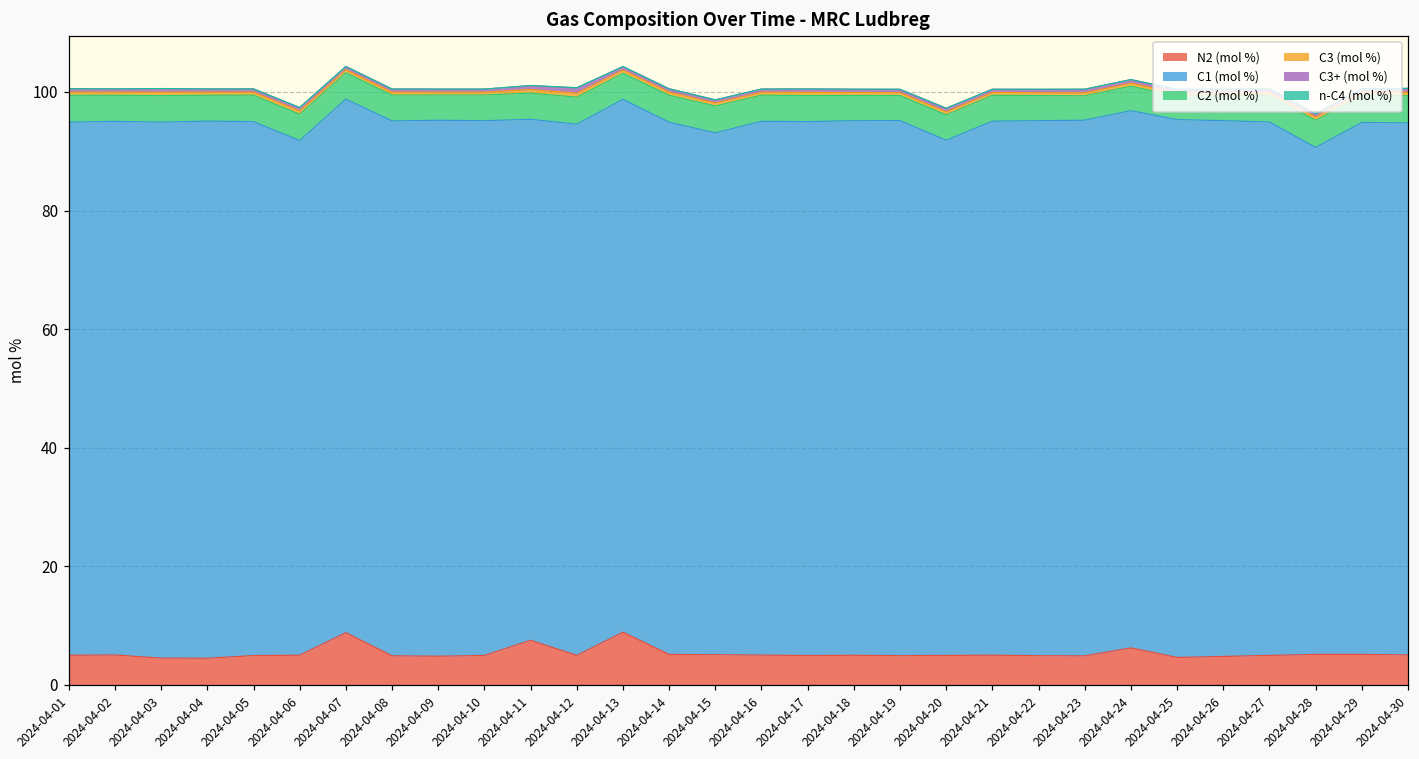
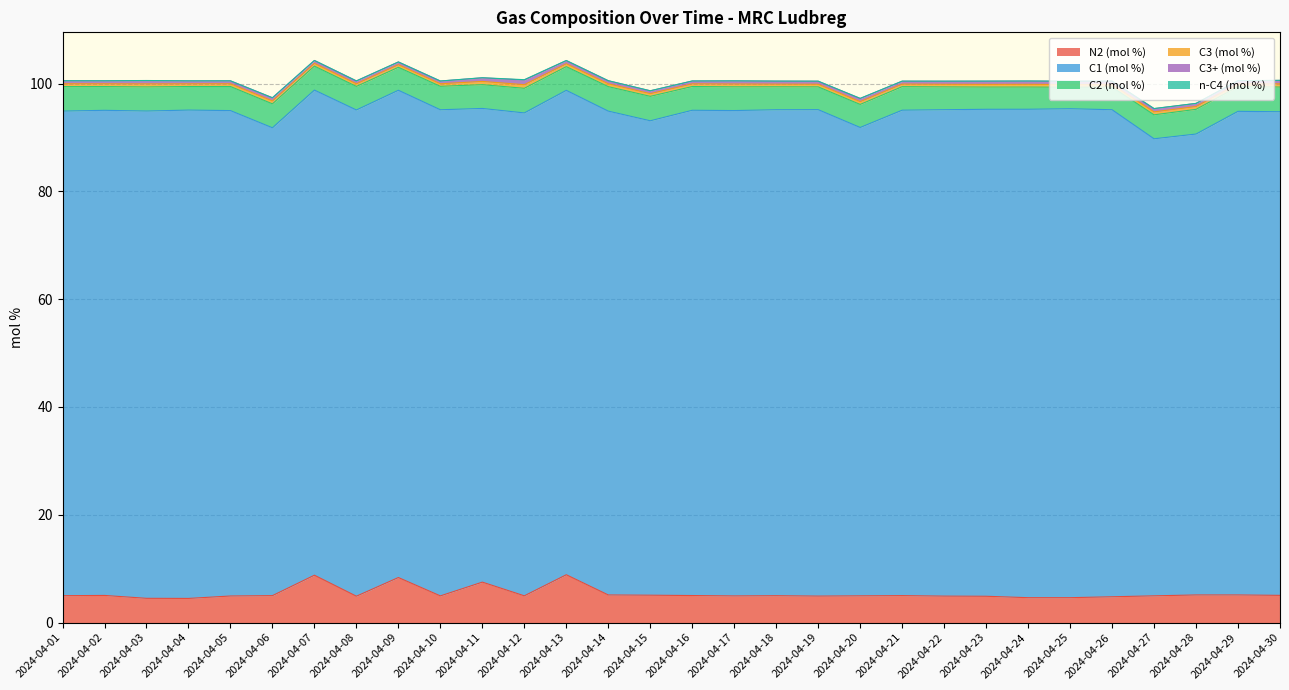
  {
    "N2 (mol %)": {
      "2024-04-01": 5,
      "2024-04-02": 5,
      "2024-04-03": 4,
      "2024-04-04": 4,
      "2024-04-05": 5,
      "2024-04-06": 5,
      "2024-04-07": 9,
      "2024-04-08": 5,
-     "2024-04-09": 5,
+     "2024-04-09": 8,
      "2024-04-10": 5,
      "2024-04-11": 8,
      "2024-04-12": 5,
      "2024-04-13": 9,
      "2024-04-14": 5,
      "2024-04-15": 5,
      "2024-04-16": 5,
      "2024-04-17": 5,
      "2024-04-18": 5,
      "2024-04-19": 5,
      "2024-04-20": 5,
      "2024-04-21": 5,
      "2024-04-22": 5,
      "2024-04-23": 5,
-     "2024-04-24": 6,
+     "2024-04-24": 5,
      "2024-04-25": 5,
      "2024-04-26": 5,
      "2024-04-27": 5,
      "2024-04-28": 5,
      "2024-04-29": 5,
      "2024-04-30": 5
    },
    "C1 (mol %)": {
      "2024-04-01": 90,
      "2024-04-02": 90,
      "2024-04-03": 90,
      "2024-04-04": 91,
      "2024-04-05": 90,
      "2024-04-06": 87,
      "2024-04-07": 90,
      "2024-04-08": 90,
      "2024-04-09": 90,
      "2024-04-10": 90,
      "2024-04-11": 88,
      "2024-04-12": 90,
      "2024-04-13": 90,
      "2024-04-14": 90,
      "2024-04-15": 88,
      "2024-04-16": 90,
      "2024-04-17": 90,
      "2024-04-18": 90,
      "2024-04-19": 90,
      "2024-04-20": 87,
      "2024-04-21": 90,
      "2024-04-22": 90,
      "2024-04-23": 90,
      "2024-04-24": 91,
      "2024-04-25": 91,
      "2024-04-26": 90,
-     "2024-04-27": 90,
+     "2024-04-27": 85,
      "2024-04-28": 86,
      "2024-04-29": 90,
      "2024-04-30": 90
    },
    "C3 (mol %)": {
      "2024-04-01": 1,
      "2024-04-02": 1,
      "2024-04-03": 1,
      "2024-04-04": 1,
      "2024-04-05": 1,
      "2024-04-06": 1,
      "2024-04-07": 1,
      "2024-04-08": 0,
      "2024-04-11": 1,
      "2024-04-12": 1,
      "2024-04-13": 1,
      "2024-04-14": 1,
      "2024-04-15": 0,
      "2024-04-16": 0,
      "2024-04-17": 1,
      "2024-04-18": 0,
      "2024-04-19": 0,
      "2024-04-20": 1,
      "2024-04-21": 0,
      "2024-04-22": 0,
      "2024-04-23": 0,
      "2024-04-24": 1,
      "2024-04-28": 1,
      "2024-04-30": 1
    }
  }
